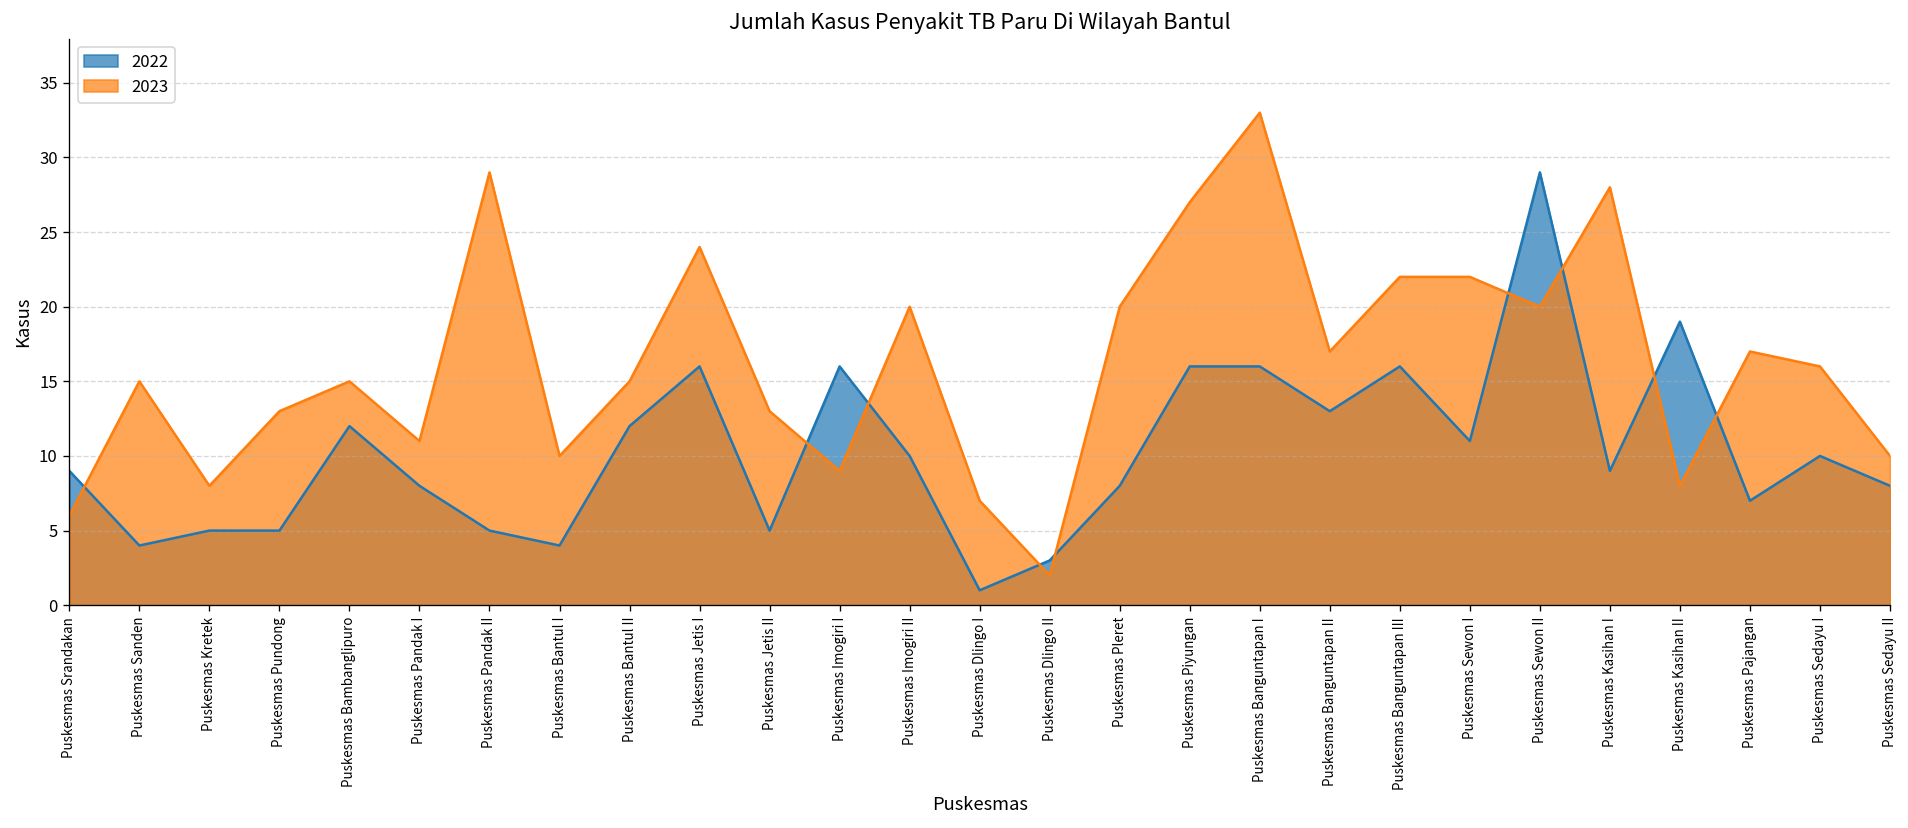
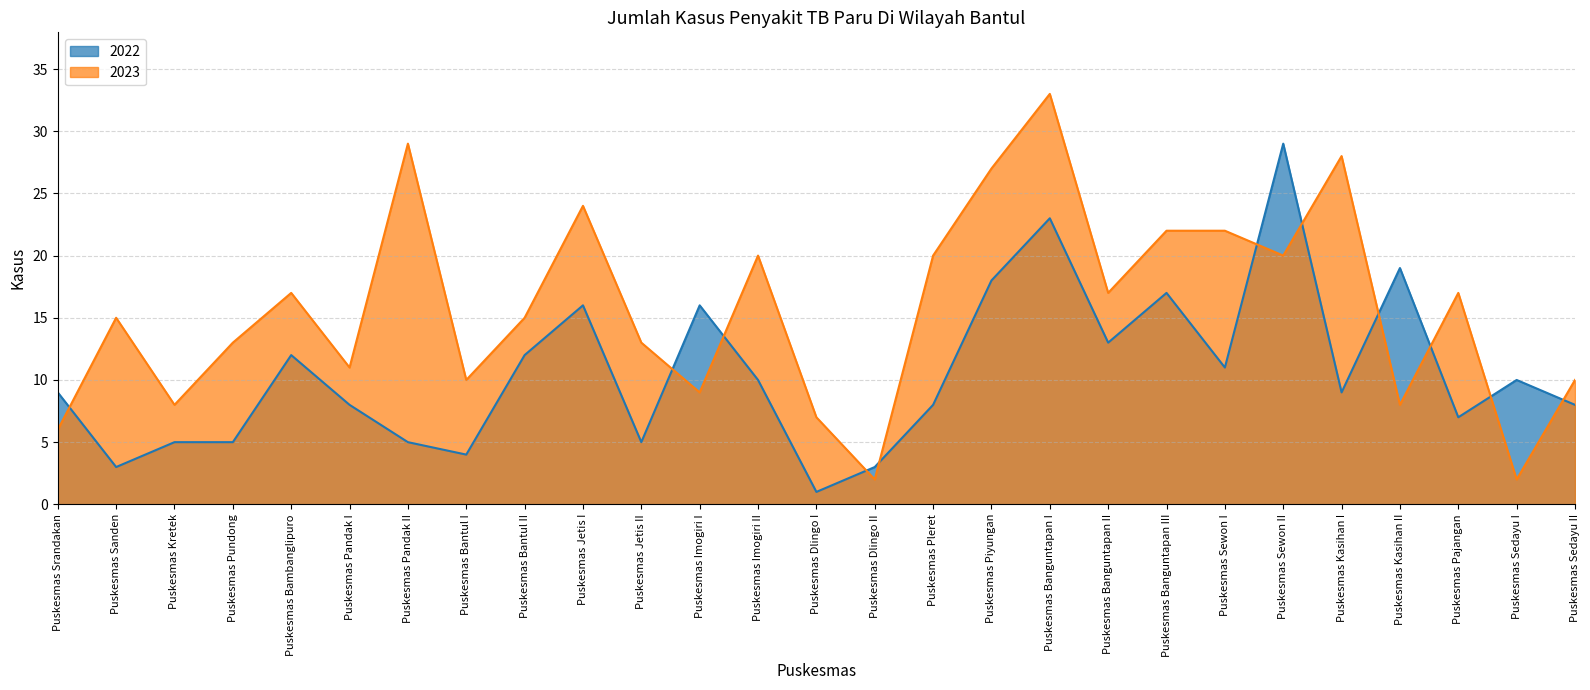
  {
    "2022": {
      "Puskesmas Srandakan": 9,
-     "Puskesmas Sanden": 4,
+     "Puskesmas Sanden": 3,
      "Puskesmas Kretek": 5,
      "Puskesmas Pundong": 5,
      "Puskesmas Bambanglipuro": 12,
      "Puskesmas Pandak I": 8,
      "Puskesmas Pandak II": 5,
      "Puskesmas Bantul I": 4,
      "Puskesmas Bantul II": 12,
      "Puskesmas Jetis I": 16,
      "Puskesmas Jetis II": 5,
      "Puskesmas Imogiri I": 16,
      "Puskesmas Imogiri II": 10,
      "Puskesmas Dlingo I": 1,
      "Puskesmas Dlingo II": 3,
      "Puskesmas Pleret": 8,
-     "Puskesmas Piyungan": 16,
-     "Puskesmas Banguntapan I": 16,
+     "Puskesmas Piyungan": 18,
+     "Puskesmas Banguntapan I": 23,
      "Puskesmas Banguntapan II": 13,
-     "Puskesmas Banguntapan III": 16,
+     "Puskesmas Banguntapan III": 17,
      "Puskesmas Sewon I": 11,
      "Puskesmas Sewon II": 29,
      "Puskesmas Kasihan I": 9,
      "Puskesmas Kasihan II": 19,
      "Puskesmas Pajangan": 7,
      "Puskesmas Sedayu I": 10,
      "Puskesmas Sedayu II": 8
    },
    "2023": {
      "Puskesmas Srandakan": 6,
      "Puskesmas Sanden": 15,
      "Puskesmas Kretek": 8,
      "Puskesmas Pundong": 13,
-     "Puskesmas Bambanglipuro": 15,
+     "Puskesmas Bambanglipuro": 17,
      "Puskesmas Pandak I": 11,
      "Puskesmas Pandak II": 29,
      "Puskesmas Bantul I": 10,
      "Puskesmas Bantul II": 15,
      "Puskesmas Jetis I": 24,
      "Puskesmas Jetis II": 13,
      "Puskesmas Imogiri I": 9,
      "Puskesmas Imogiri II": 20,
      "Puskesmas Dlingo I": 7,
      "Puskesmas Dlingo II": 2,
      "Puskesmas Pleret": 20,
      "Puskesmas Piyungan": 27,
      "Puskesmas Banguntapan I": 33,
      "Puskesmas Banguntapan II": 17,
      "Puskesmas Banguntapan III": 22,
      "Puskesmas Sewon I": 22,
      "Puskesmas Sewon II": 20,
      "Puskesmas Kasihan I": 28,
      "Puskesmas Kasihan II": 8,
      "Puskesmas Pajangan": 17,
-     "Puskesmas Sedayu I": 16,
+     "Puskesmas Sedayu I": 2,
      "Puskesmas Sedayu II": 10
    }
  }
